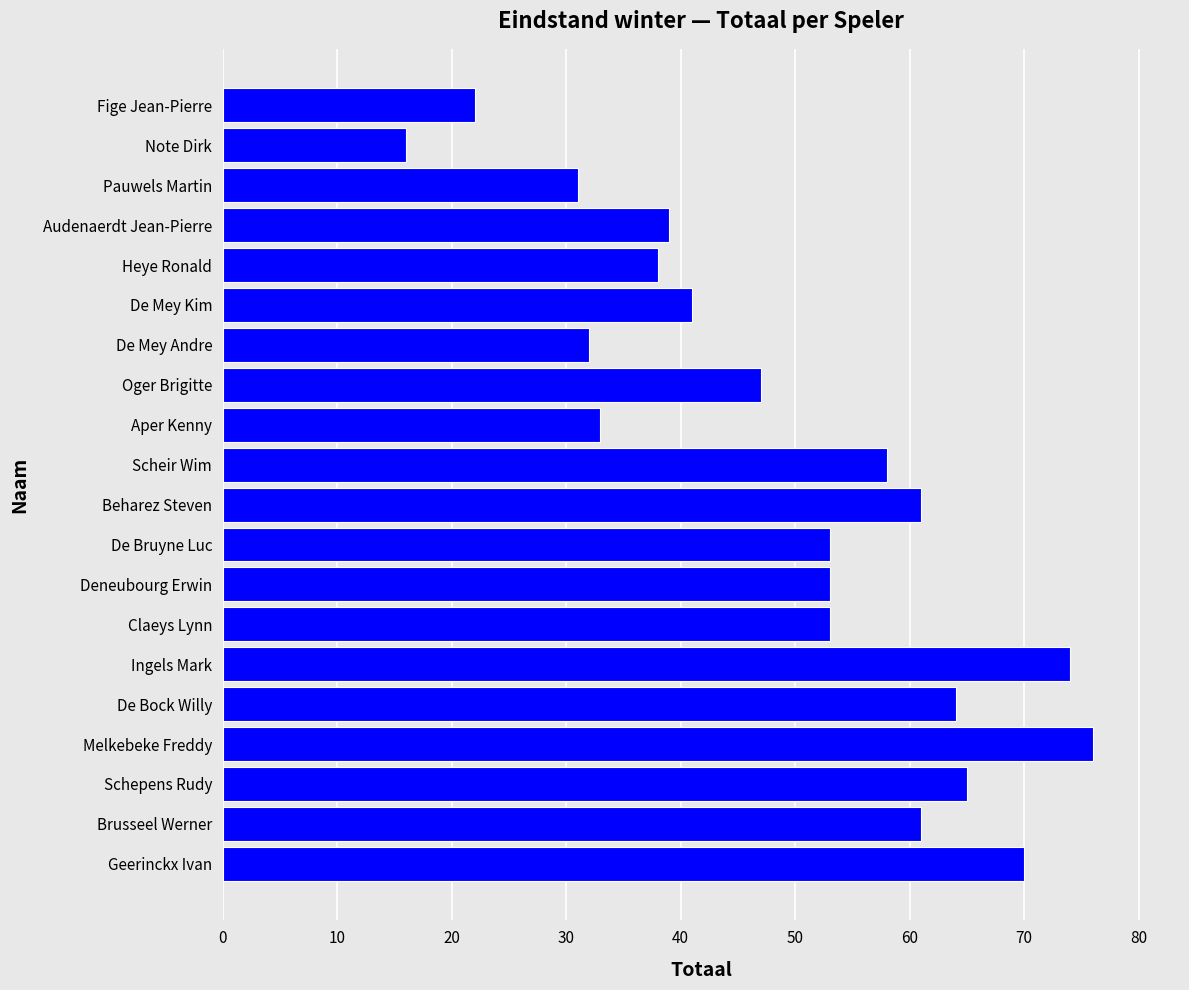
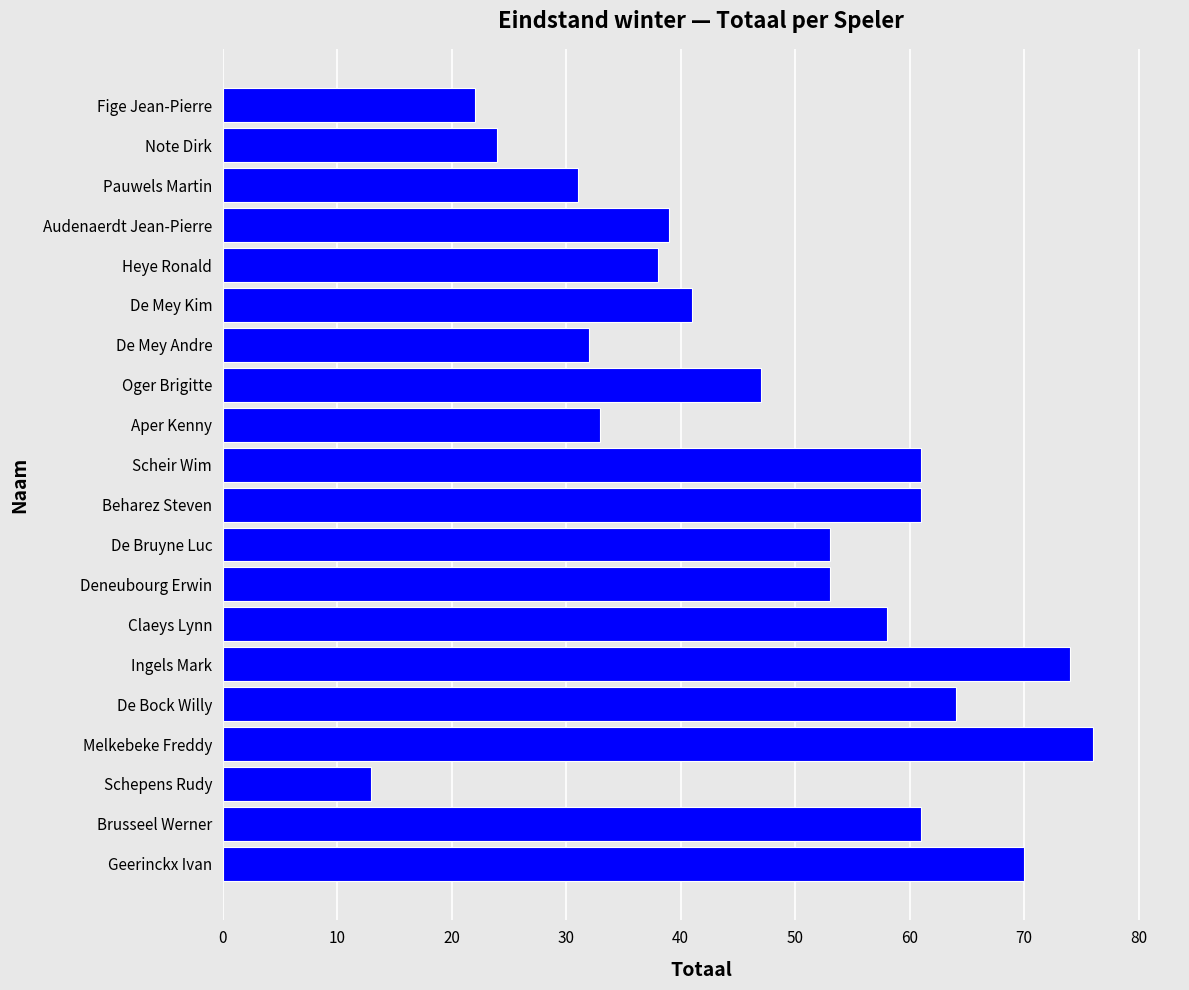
  {
    "Fige Jean-Pierre": 22,
-   "Note Dirk": 16,
+   "Note Dirk": 24,
    "Pauwels Martin": 31,
    "Audenaerdt Jean-Pierre": 39,
    "Heye Ronald": 38,
    "De Mey Kim": 41,
    "De Mey Andre": 32,
    "Oger Brigitte": 47,
    "Aper Kenny": 33,
-   "Scheir Wim": 58,
+   "Scheir Wim": 61,
    "Beharez Steven": 61,
    "De Bruyne Luc": 53,
    "Deneubourg Erwin": 53,
-   "Claeys Lynn": 53,
+   "Claeys Lynn": 58,
    "Ingels Mark": 74,
    "De Bock Willy": 64,
    "Melkebeke Freddy": 76,
-   "Schepens Rudy": 65,
+   "Schepens Rudy": 13,
    "Brusseel Werner": 61,
    "Geerinckx Ivan": 70
  }
